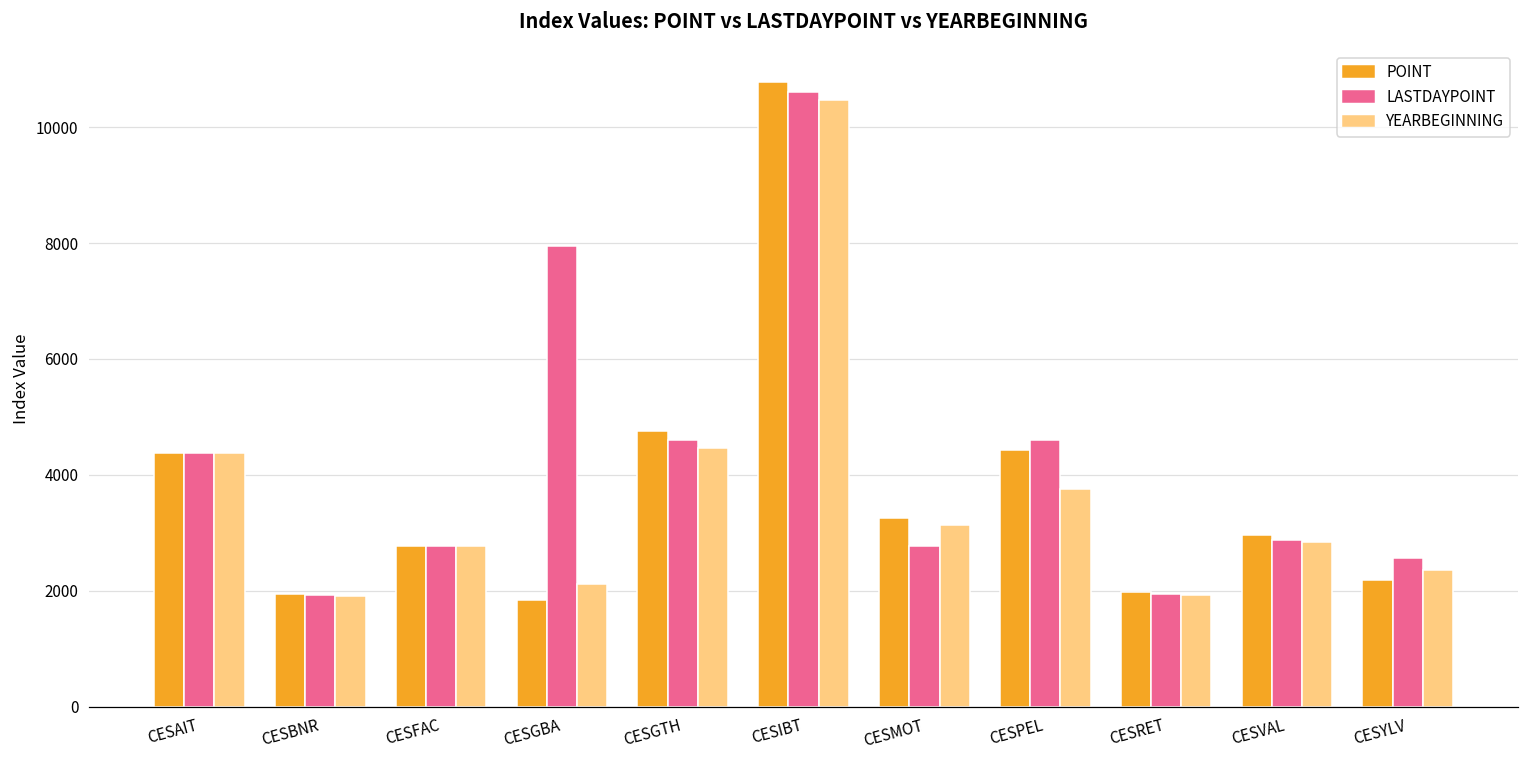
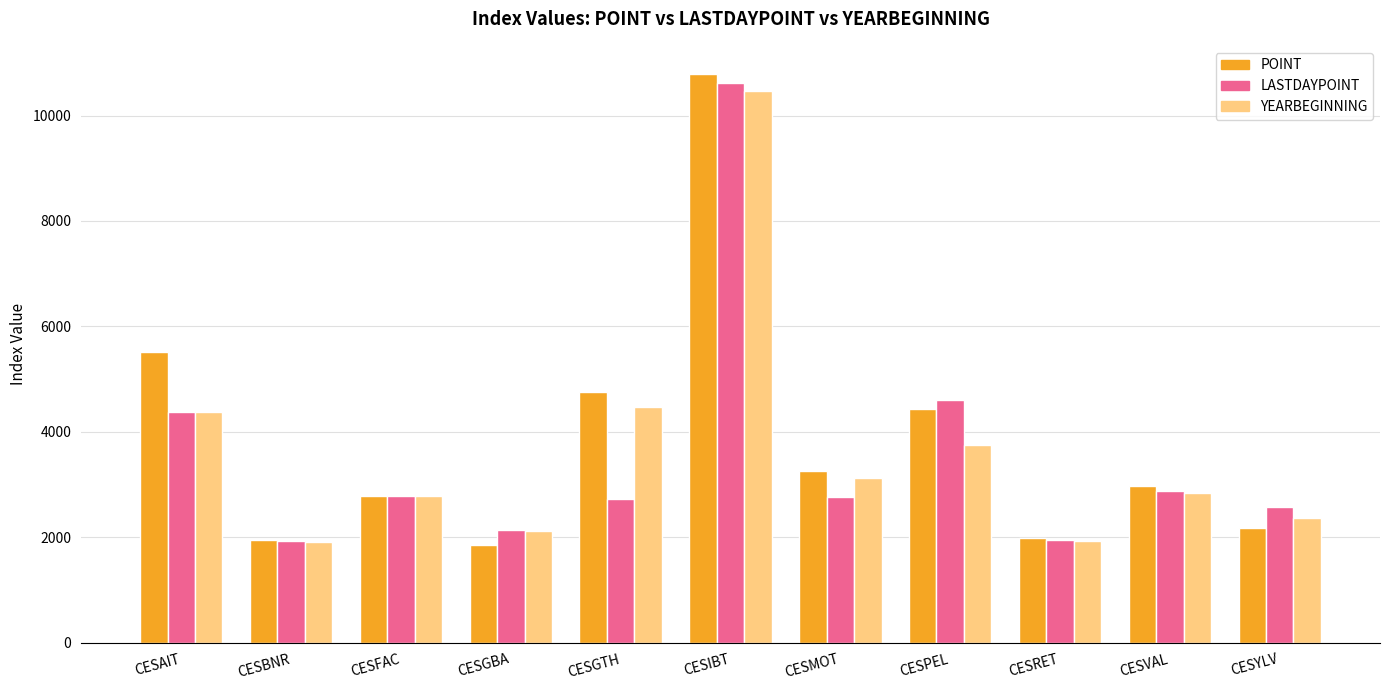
  {
    "POINT": {
-     "CESAIT": 4400,
+     "CESAIT": 5500,
      "CESBNR": 1900,
      "CESFAC": 2800,
      "CESGBA": 1800,
      "CESGTH": 4700,
      "CESIBT": 10800,
      "CESMOT": 3300,
      "CESPEL": 4400,
      "CESRET": 2000,
      "CESVAL": 3000,
      "CESYLV": 2200
    },
    "LASTDAYPOINT": {
      "CESAIT": 4400,
      "CESBNR": 1900,
      "CESFAC": 2800,
-     "CESGBA": 7900,
-     "CESGTH": 4600,
+     "CESGBA": 2100,
+     "CESGTH": 2700,
      "CESIBT": 10600,
      "CESMOT": 2800,
      "CESPEL": 4600,
      "CESRET": 1900,
      "CESVAL": 2900,
      "CESYLV": 2600
    },
    "YEARBEGINNING": {
      "CESAIT": 4400,
      "CESBNR": 1900,
      "CESFAC": 2800,
      "CESGBA": 2100,
      "CESGTH": 4500,
      "CESIBT": 10500,
      "CESMOT": 3100,
      "CESPEL": 3700,
      "CESRET": 1900,
      "CESVAL": 2800,
      "CESYLV": 2400
    }
  }
